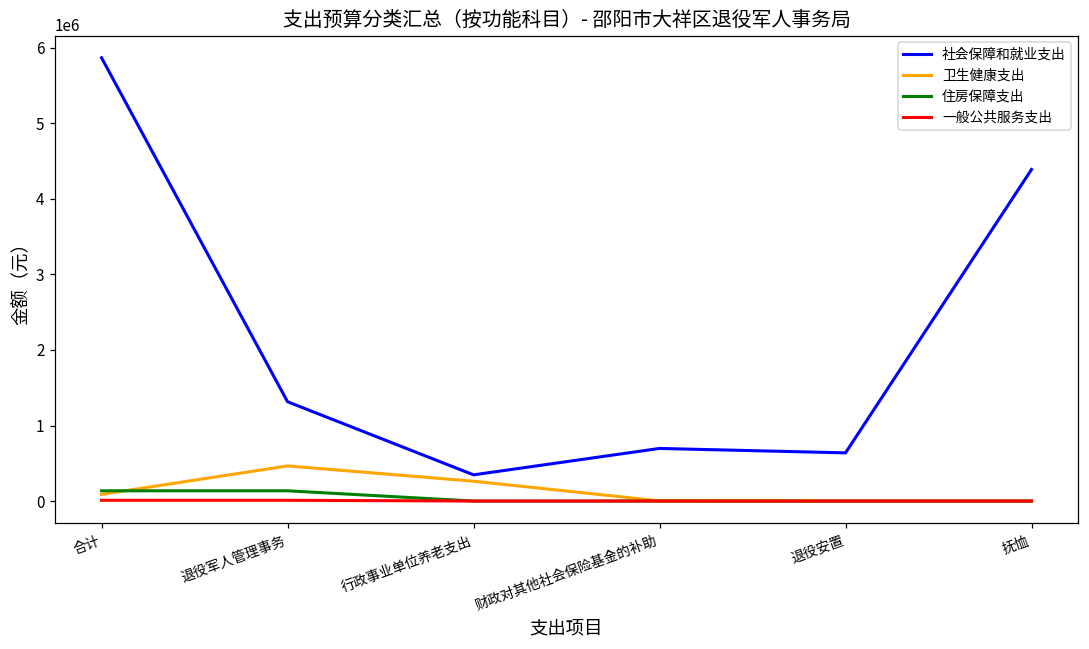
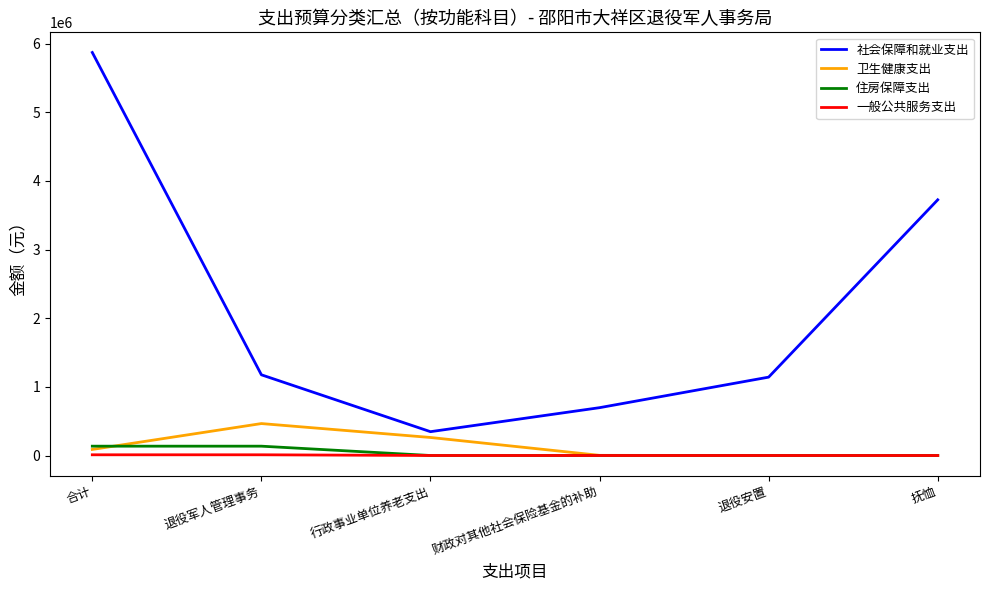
  {
    "社会保障和就业支出": {
      "合计": 5900000,
-     "退役军人管理事务": 1300000,
+     "退役军人管理事务": 1200000,
      "行政事业单位养老支出": 300000,
      "财政对其他社会保险基金的补助": 700000,
-     "退役安置": 600000,
-     "抚恤": 4400000
+     "退役安置": 1100000,
+     "抚恤": 3700000
    },
    "卫生健康支出": {
      "合计": 100000,
      "退役军人管理事务": 500000,
      "行政事业单位养老支出": 300000
    },
    "住房保障支出": {
      "合计": 100000,
      "退役军人管理事务": 100000
    },
    "一般公共服务支出": {
      "合计": 0,
      "退役军人管理事务": 0
    }
  }
